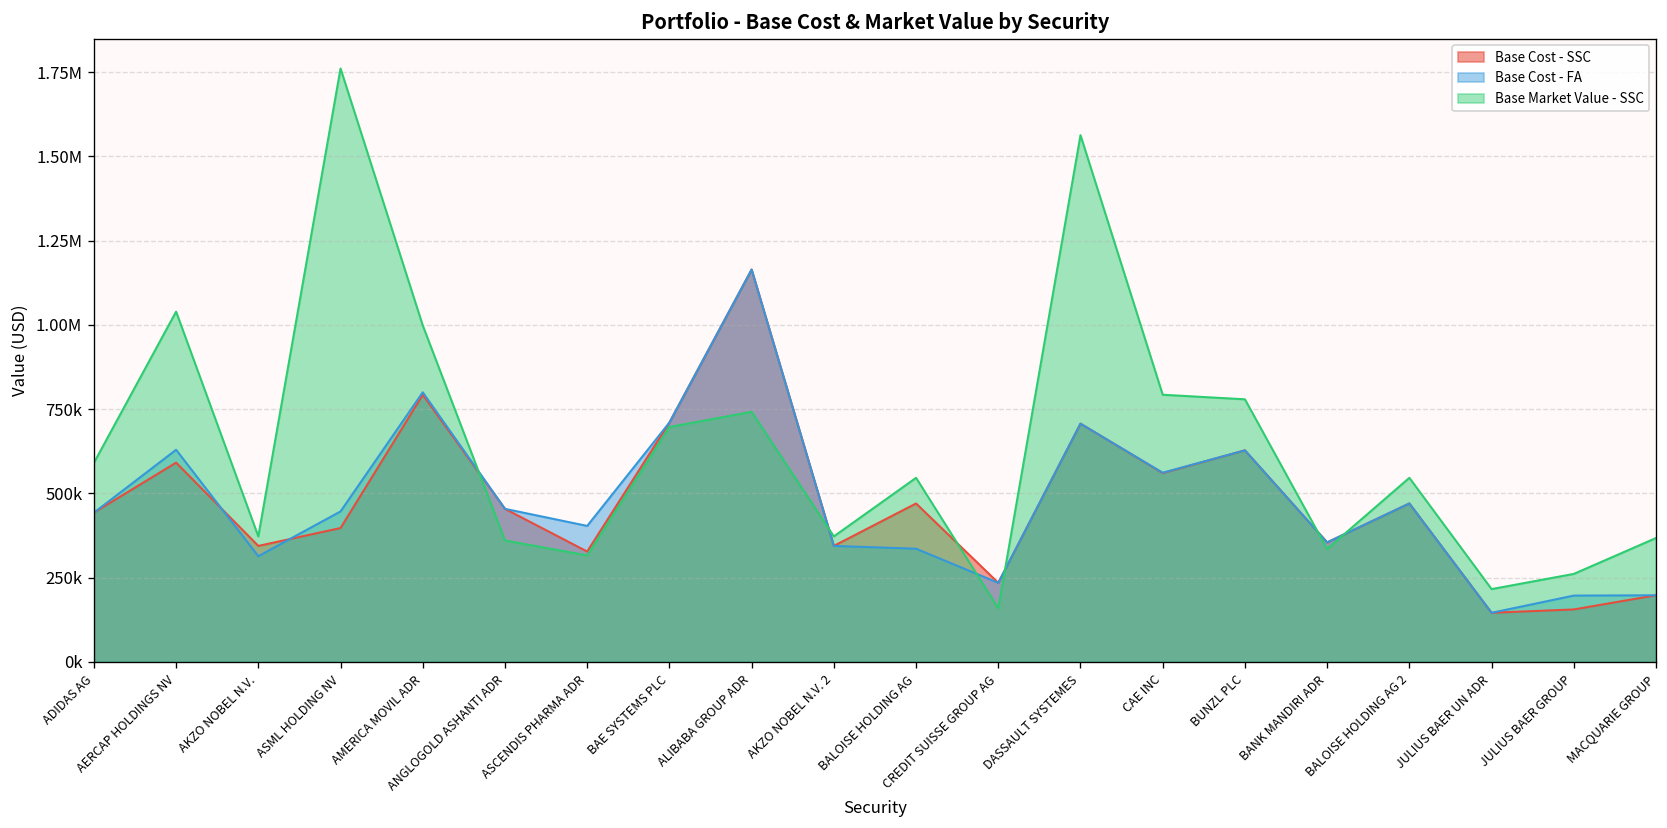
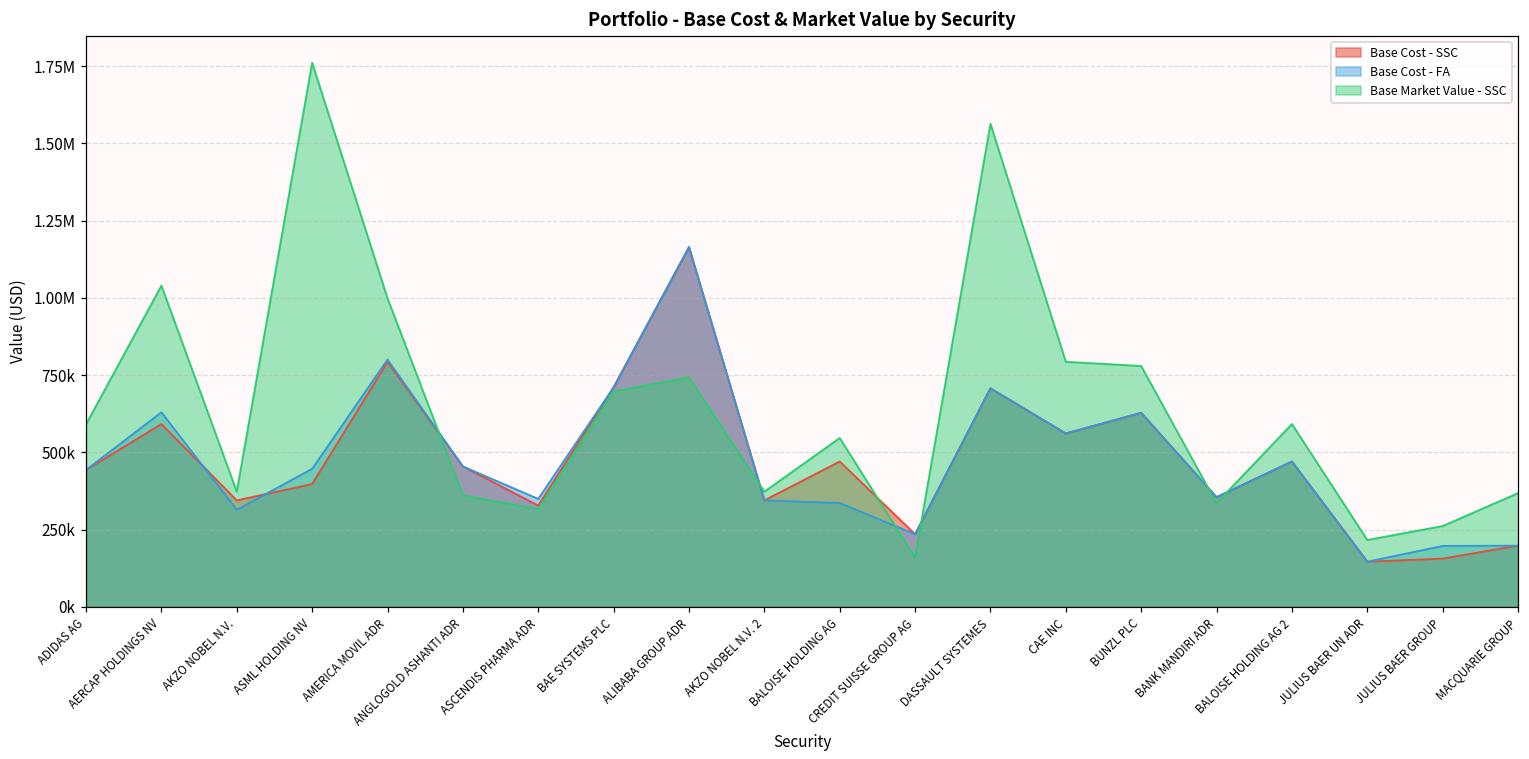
  {
    "Base Cost - SSC": {
      "AERCAP HOLDINGS NV": 590000,
      "AKZO NOBEL N.V.": 340000,
      "ASML HOLDING NV": 400000,
      "ASCENDIS PHARMA ADR": 330000,
      "BALOISE HOLDING AG": 470000,
      "JULIUS BAER GROUP": 160000
    },
    "Base Cost - FA": {
      "AERCAP HOLDINGS NV": 630000,
      "AKZO NOBEL N.V.": 310000,
      "ASML HOLDING NV": 450000,
-     "ASCENDIS PHARMA ADR": 400000,
+     "ASCENDIS PHARMA ADR": 350000,
      "BALOISE HOLDING AG": 340000,
      "JULIUS BAER GROUP": 200000
    },
    "Base Market Value - SSC": {
      "ADIDAS AG": 590000,
      "AERCAP HOLDINGS NV": 1040000,
      "AKZO NOBEL N.V.": 370000,
      "ASML HOLDING NV": 1760000,
      "AMERICA MOVIL ADR": 1000000,
      "ANGLOGOLD ASHANTI ADR": 360000,
      "ASCENDIS PHARMA ADR": 320000,
      "BAE SYSTEMS PLC": 700000,
      "ALIBABA GROUP ADR": 740000,
      "AKZO NOBEL N.V. 2": 370000,
      "BALOISE HOLDING AG": 550000,
      "CREDIT SUISSE GROUP AG": 160000,
      "DASSAULT SYSTEMES": 1560000,
      "CAE INC": 790000,
      "BUNZL PLC": 780000,
      "BANK MANDIRI ADR": 340000,
-     "BALOISE HOLDING AG 2": 550000,
+     "BALOISE HOLDING AG 2": 590000,
      "JULIUS BAER UN ADR": 220000,
      "JULIUS BAER GROUP": 260000,
      "MACQUARIE GROUP": 370000
    }
  }
